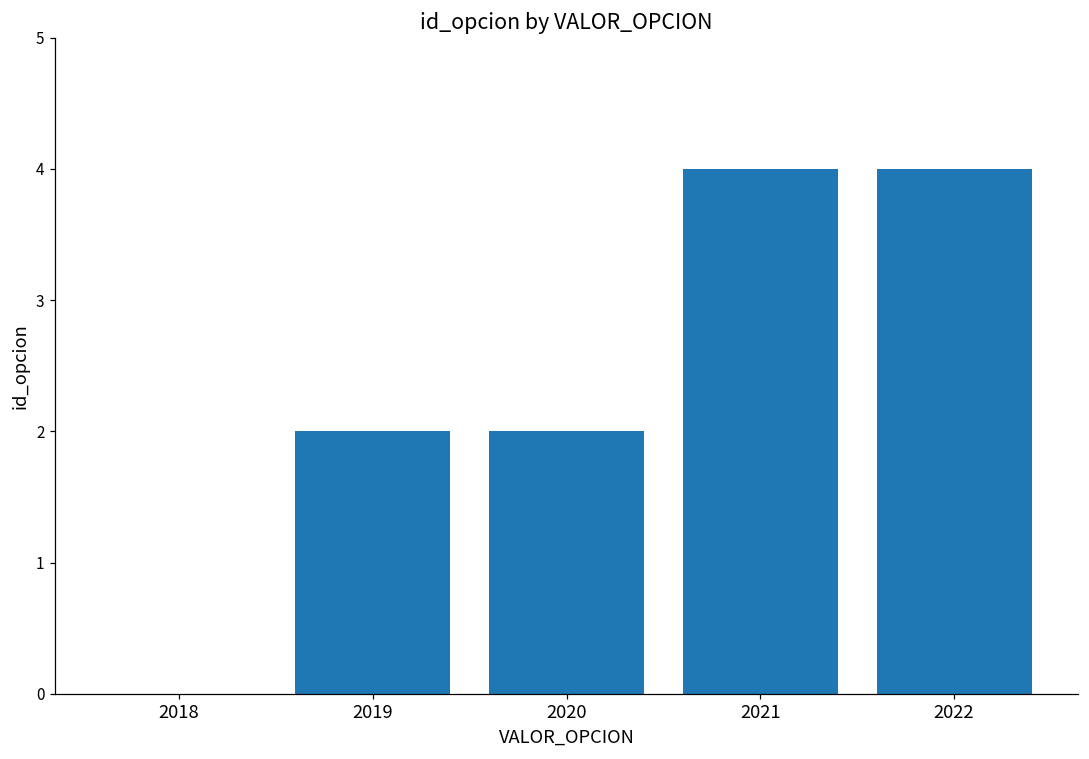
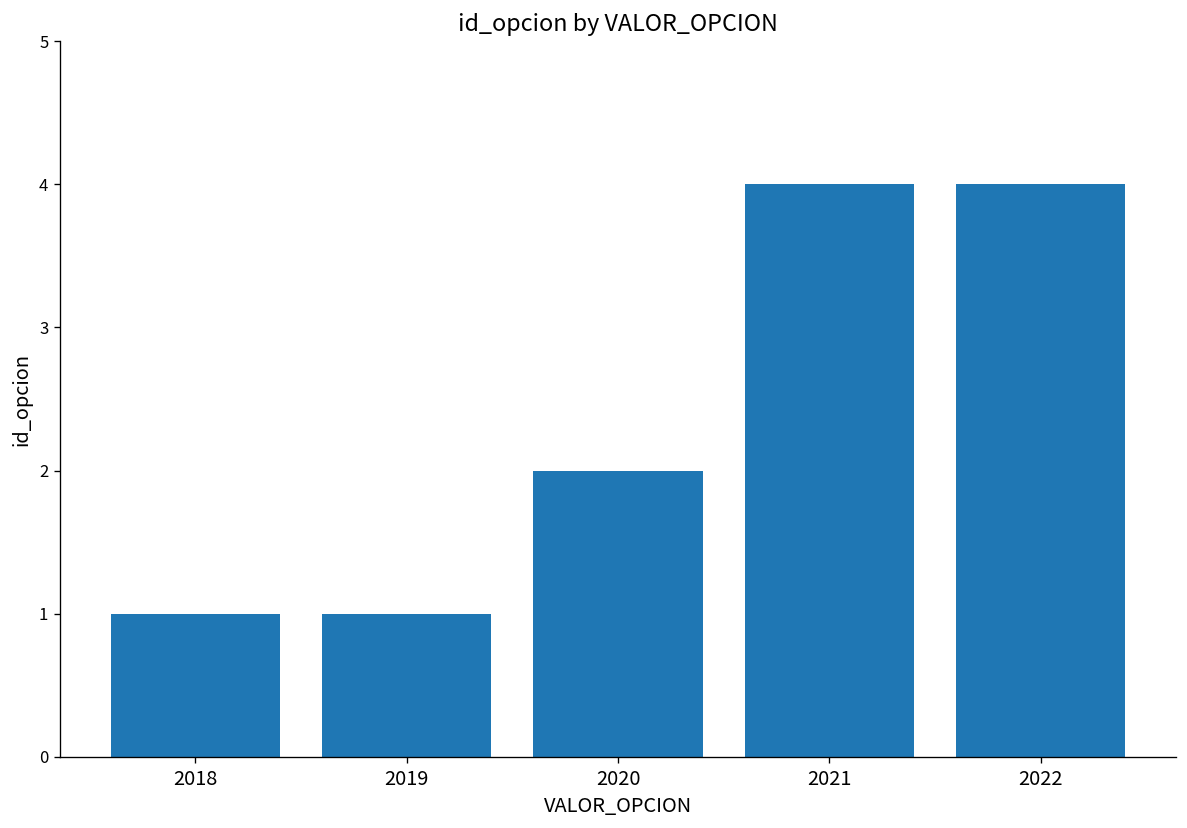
  {
-   "2018": 0,
-   "2019": 2,
+   "2018": 1,
+   "2019": 1,
    "2020": 2,
    "2021": 4,
    "2022": 4
  }
